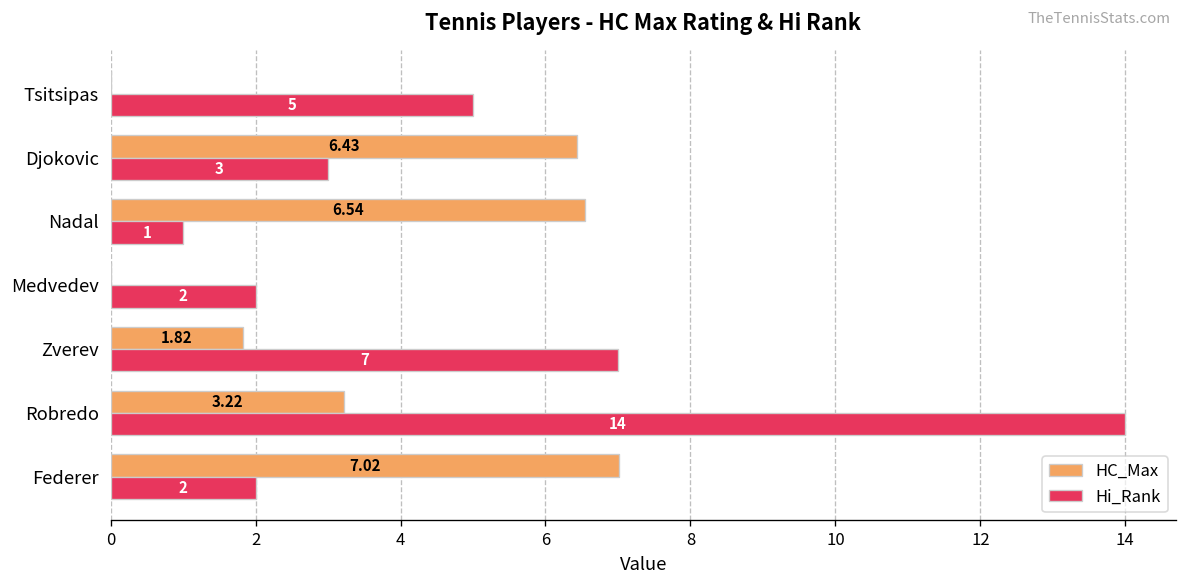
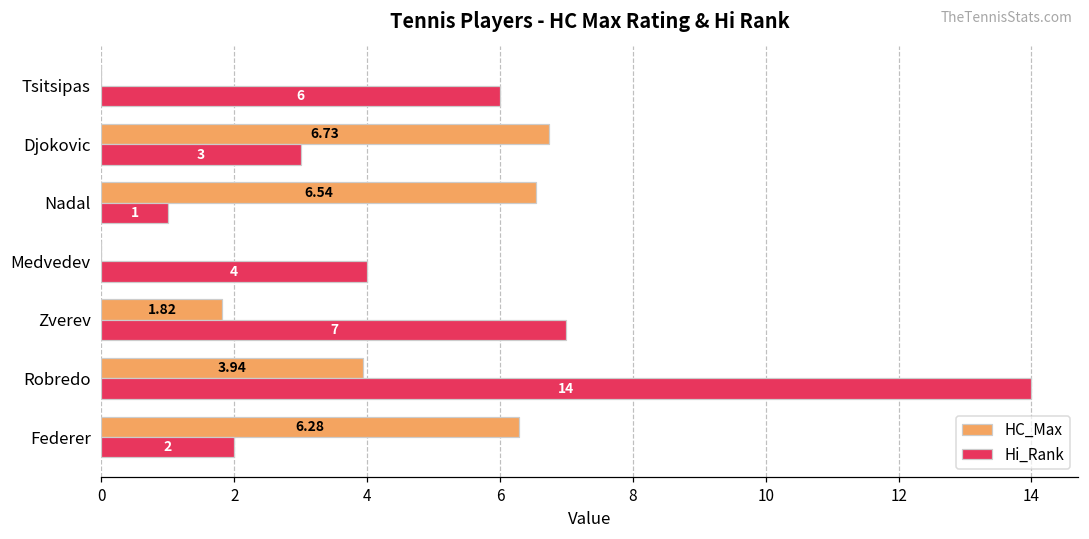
  {
    "HC_Max": {
-     "Djokovic": 6.43,
+     "Djokovic": 6.73,
      "Nadal": 6.54,
      "Zverev": 1.82,
-     "Robredo": 3.22,
-     "Federer": 7.02
+     "Robredo": 3.94,
+     "Federer": 6.28
    },
    "Hi_Rank": {
-     "Tsitsipas": 5,
+     "Tsitsipas": 6,
      "Djokovic": 3,
      "Nadal": 1,
-     "Medvedev": 2,
+     "Medvedev": 4,
      "Zverev": 7,
      "Robredo": 14,
      "Federer": 2
    }
  }
